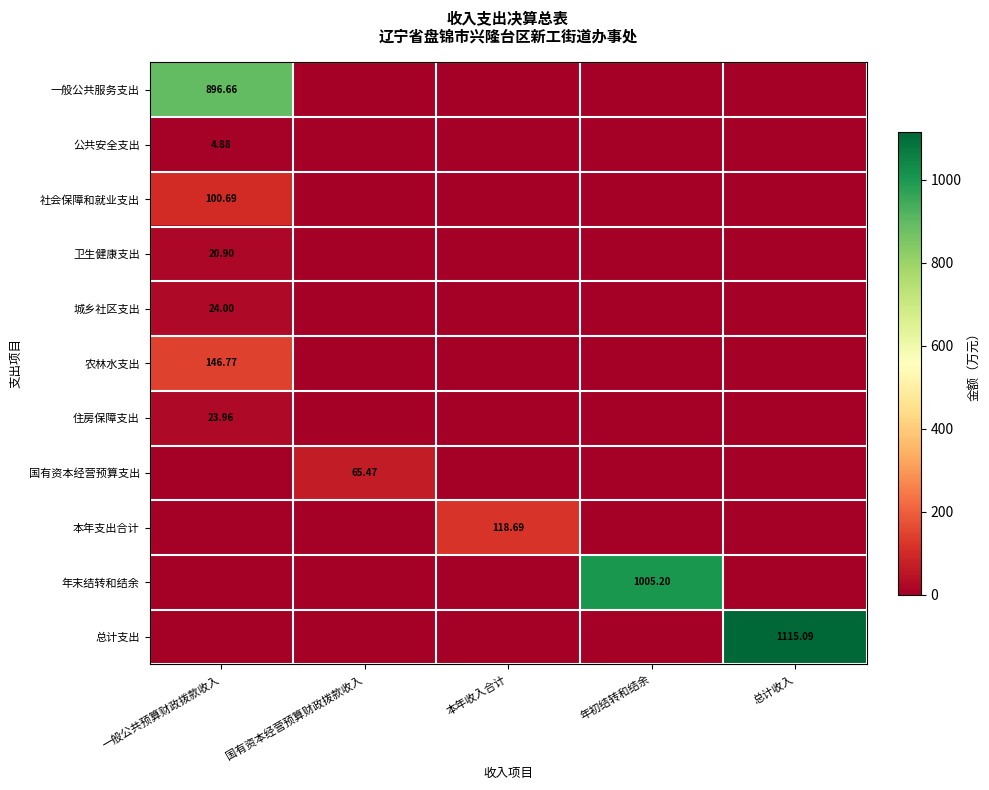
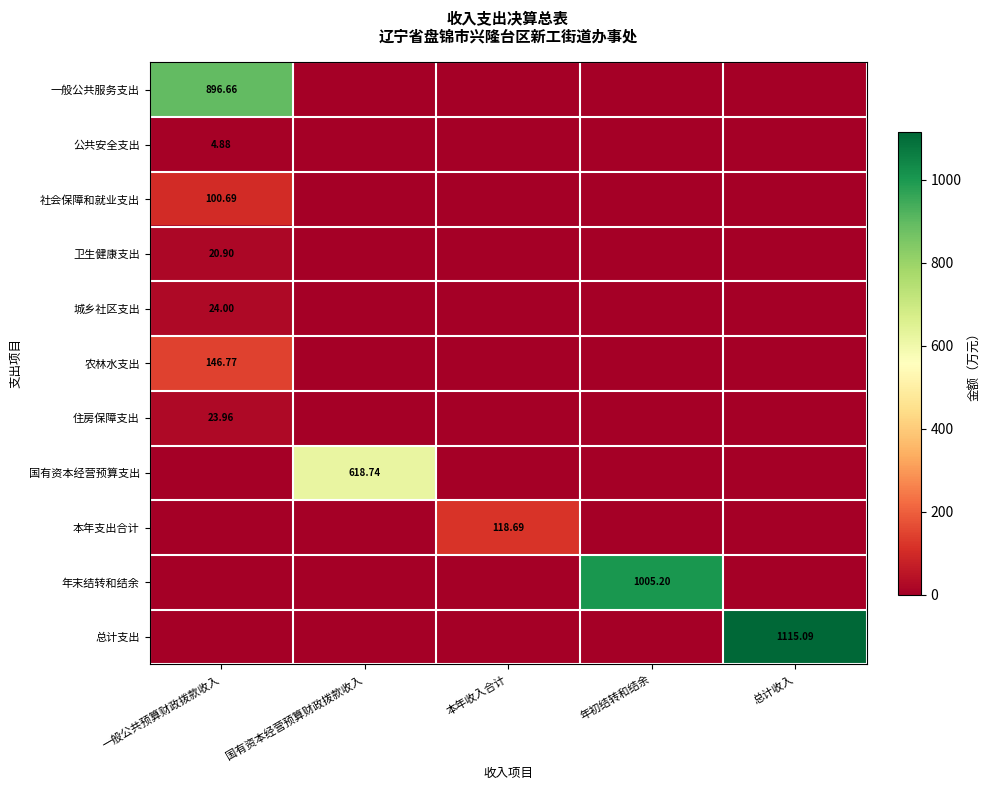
  {
    "一般公共服务支出": {
      "一般公共预算财政拨款收入": 896.66
    },
    "公共安全支出": {
      "一般公共预算财政拨款收入": 4.88
    },
    "社会保障和就业支出": {
      "一般公共预算财政拨款收入": 100.69
    },
    "卫生健康支出": {
      "一般公共预算财政拨款收入": 20.90
    },
    "城乡社区支出": {
      "一般公共预算财政拨款收入": 24.00
    },
    "农林水支出": {
      "一般公共预算财政拨款收入": 146.77
    },
    "住房保障支出": {
      "一般公共预算财政拨款收入": 23.96
    },
    "国有资本经营预算支出": {
-     "国有资本经营预算财政拨款收入": 65.47
+     "国有资本经营预算财政拨款收入": 618.74
    },
    "本年支出合计": {
      "本年收入合计": 118.69
    },
    "年末结转和结余": {
      "年初结转和结余": 1005.20
    },
    "总计支出": {
      "总计收入": 1115.09
    }
  }
